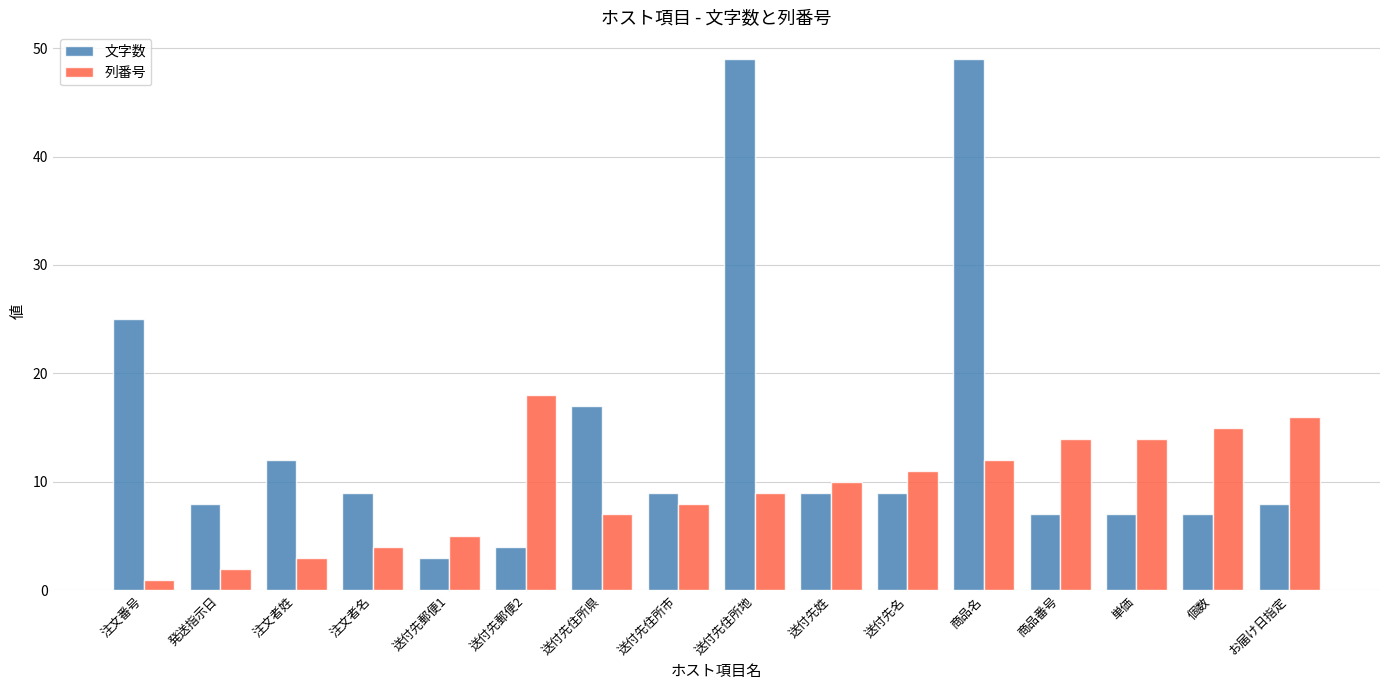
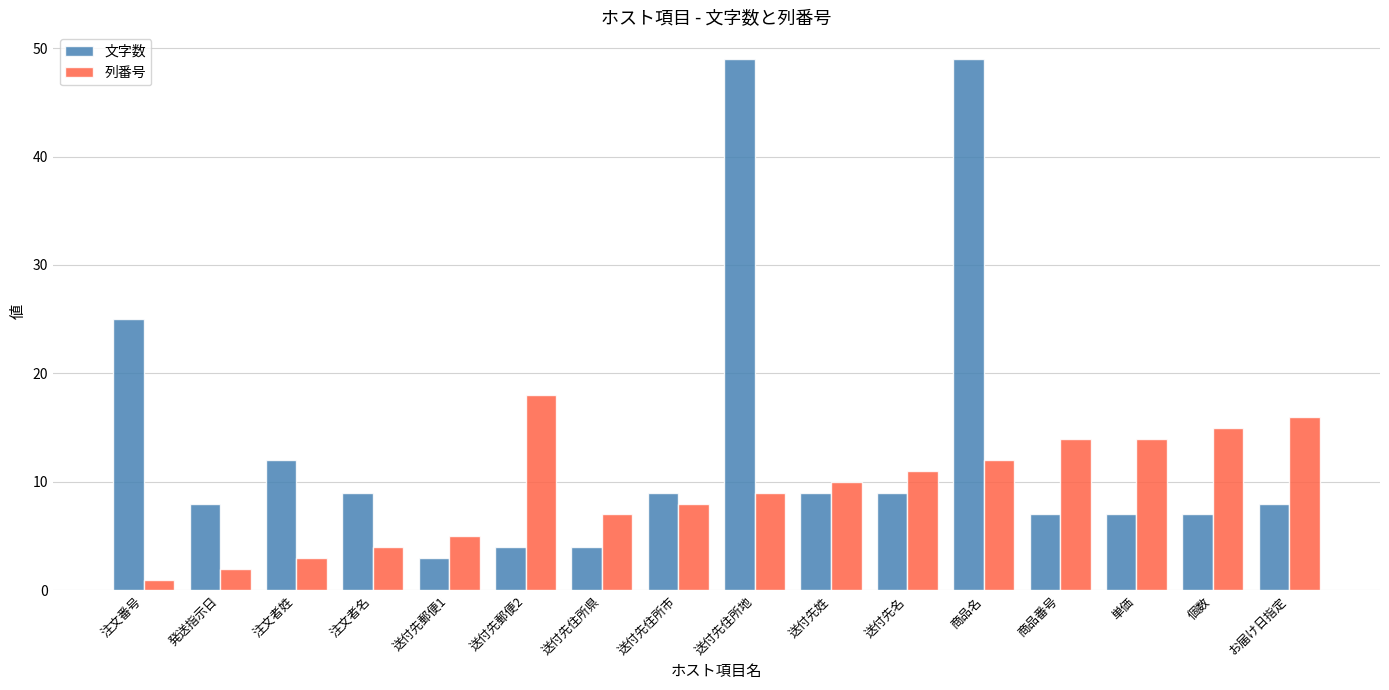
  {
    "文字数": {
      "注文番号": 25,
      "発送指示日": 8,
      "注文者姓": 12,
      "注文者名": 9,
      "送付先郵便1": 3,
      "送付先郵便2": 4,
-     "送付先住所県": 17,
+     "送付先住所県": 4,
      "送付先住所市": 9,
      "送付先住所地": 49,
      "送付先姓": 9,
      "送付先名": 9,
      "商品名": 49,
      "商品番号": 7,
      "単価": 7,
      "個数": 7,
      "お届け日指定": 8
    },
    "列番号": {
      "注文番号": 1,
      "発送指示日": 2,
      "注文者姓": 3,
      "注文者名": 4,
      "送付先郵便1": 5,
      "送付先郵便2": 18,
      "送付先住所県": 7,
      "送付先住所市": 8,
      "送付先住所地": 9,
      "送付先姓": 10,
      "送付先名": 11,
      "商品名": 12,
      "商品番号": 14,
      "単価": 14,
      "個数": 15,
      "お届け日指定": 16
    }
  }
